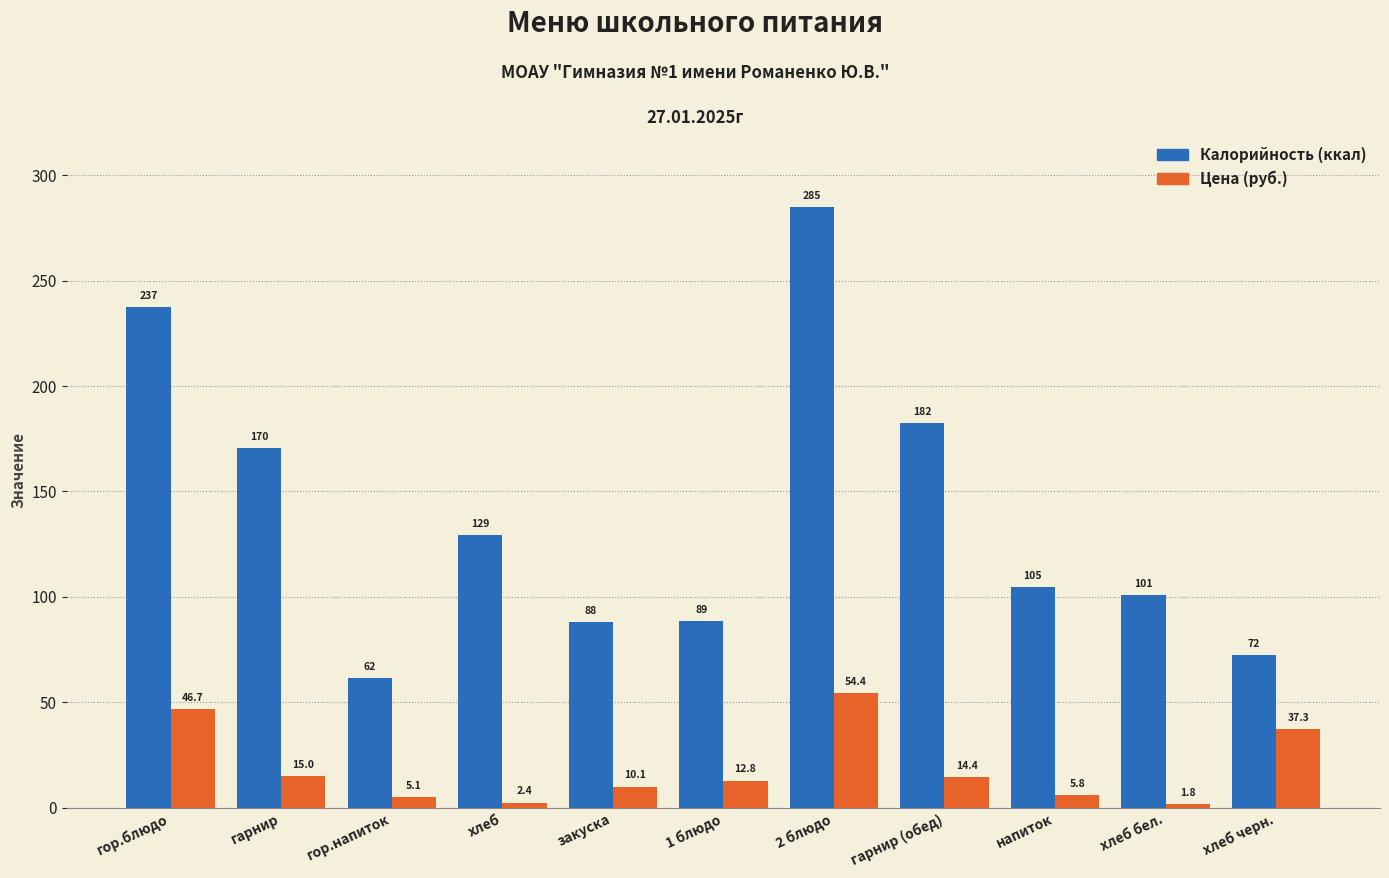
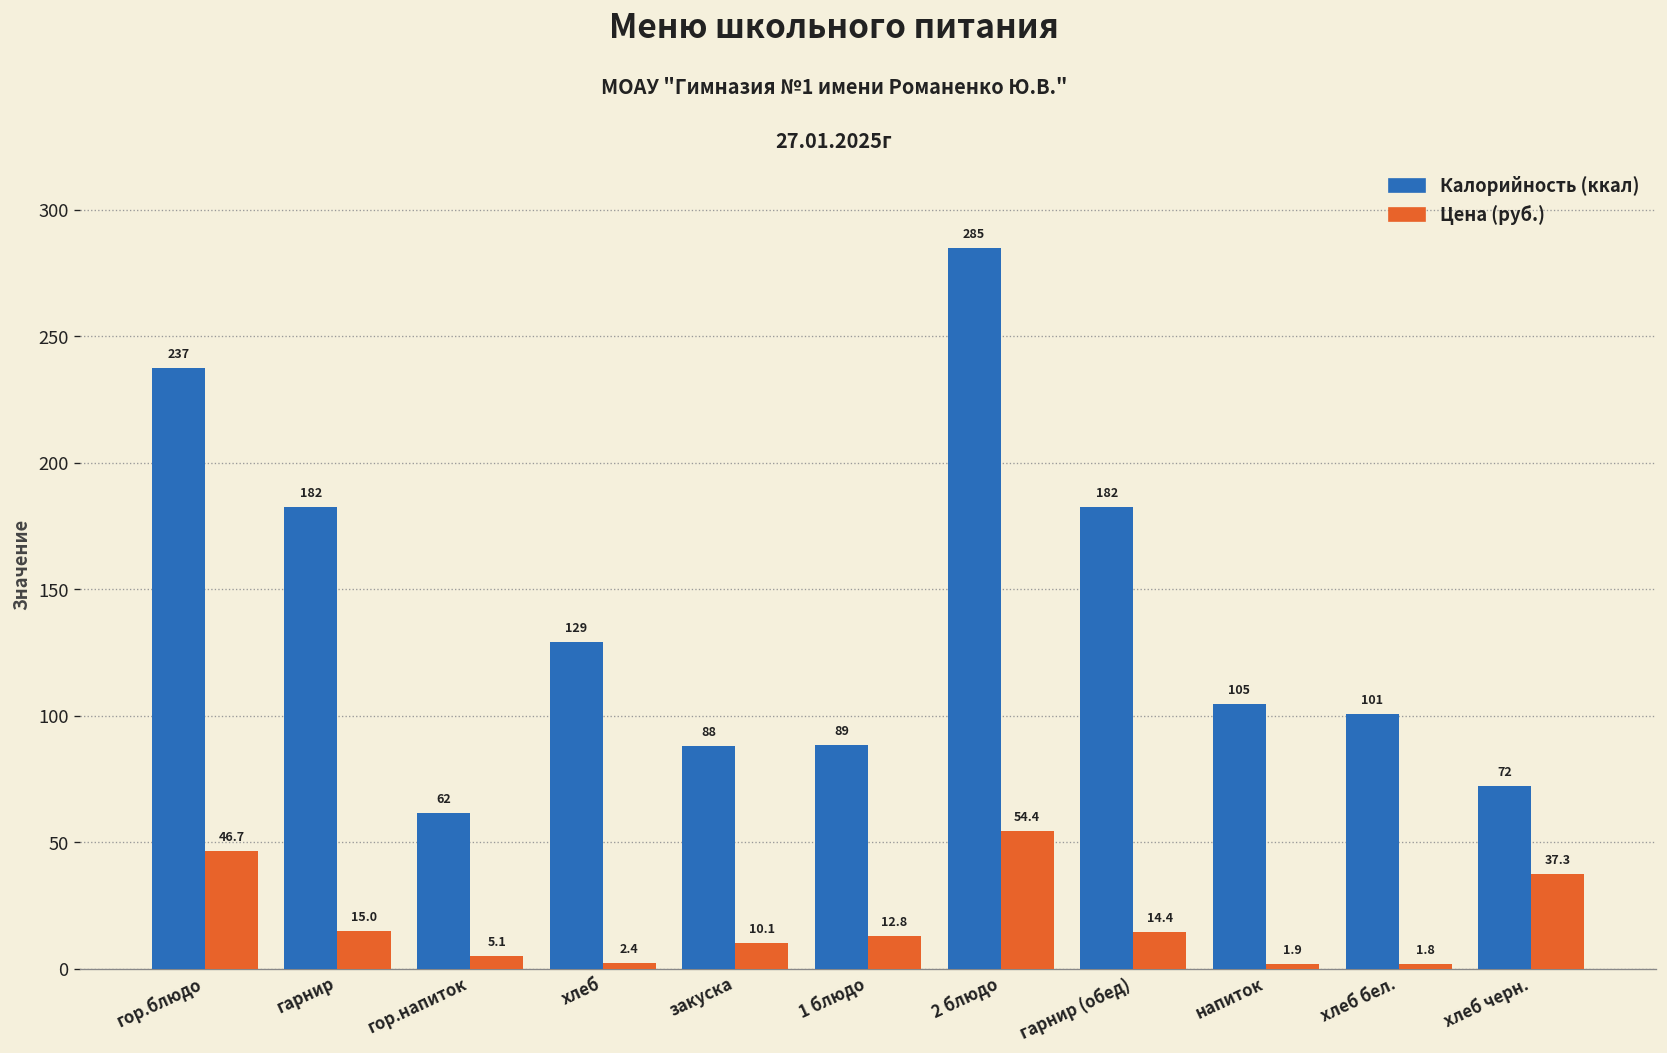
  {
    "Калорийность (ккал)": {
      "гор.блюдо": 237,
-     "гарнир": 170,
+     "гарнир": 182,
      "гор.напиток": 62,
      "хлеб": 129,
      "закуска": 88,
      "1 блюдо": 89,
      "2 блюдо": 285,
      "гарнир (обед)": 182,
      "напиток": 105,
      "хлеб бел.": 101,
      "хлеб черн.": 72
    },
    "Цена (руб.)": {
      "гор.блюдо": 46.7,
      "гарнир": 15.0,
      "гор.напиток": 5.1,
      "хлеб": 2.4,
      "закуска": 10.1,
      "1 блюдо": 12.8,
      "2 блюдо": 54.4,
      "гарнир (обед)": 14.4,
-     "напиток": 5.8,
+     "напиток": 1.9,
      "хлеб бел.": 1.8,
      "хлеб черн.": 37.3
    }
  }
